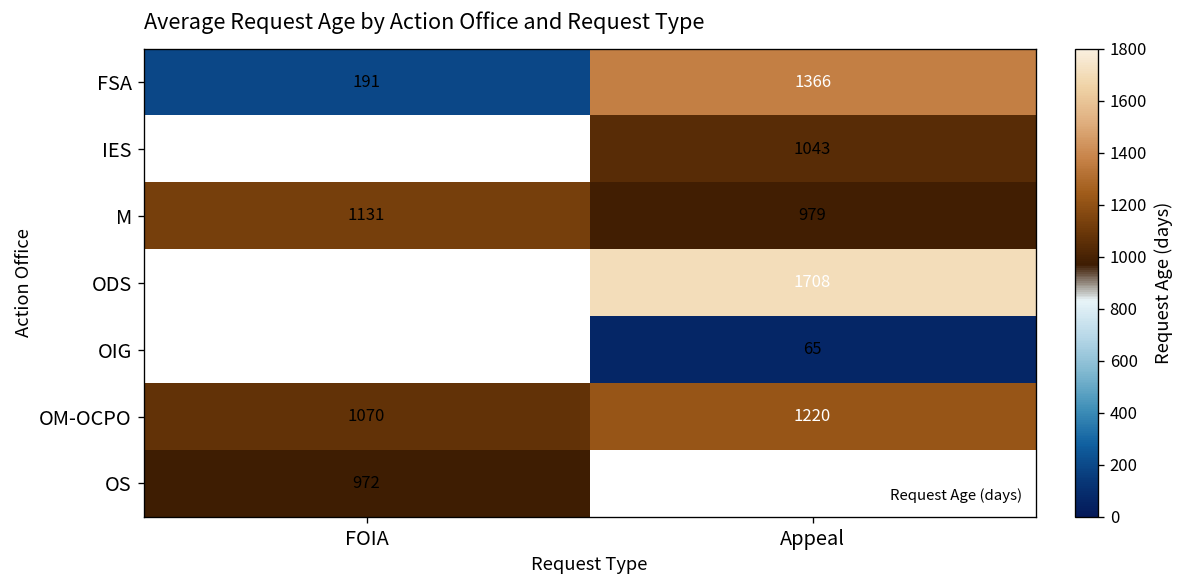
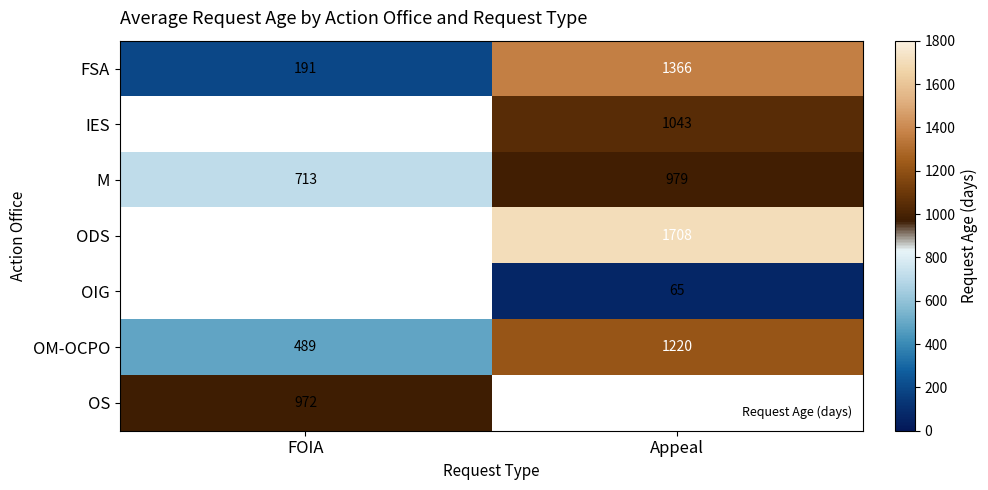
  {
    "FSA": {
      "FOIA": 191,
      "Appeal": 1366
    },
    "IES": {
      "Appeal": 1043
    },
    "M": {
-     "FOIA": 1131,
+     "FOIA": 713,
      "Appeal": 979
    },
    "ODS": {
      "Appeal": 1708
    },
    "OIG": {
      "Appeal": 65
    },
    "OM-OCPO": {
-     "FOIA": 1070,
+     "FOIA": 489,
      "Appeal": 1220
    },
    "OS": {
      "FOIA": 972
    }
  }
